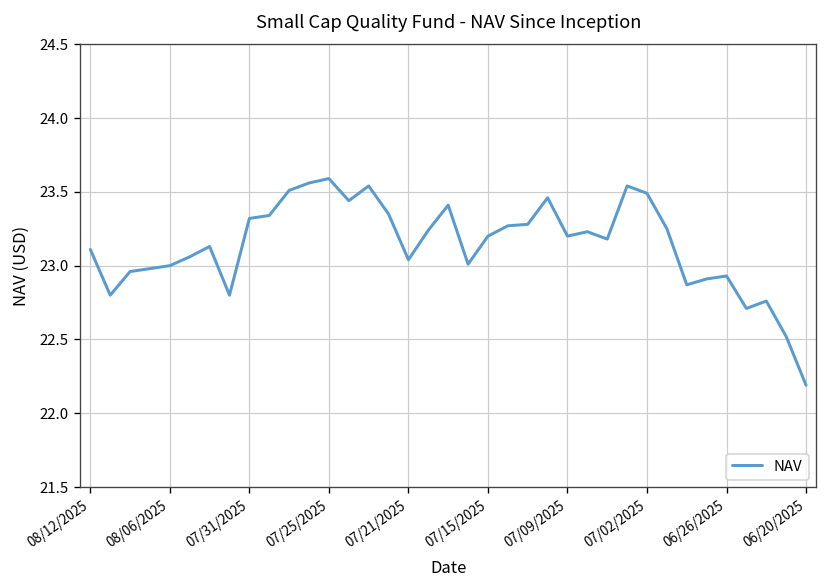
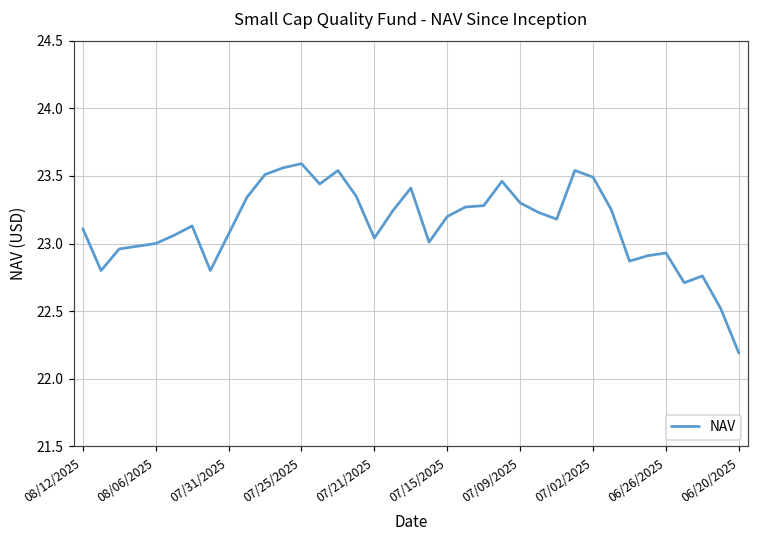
  {
    "08/12/2025": 23.11,
    "08/06/2025": 23.00,
-   "07/31/2025": 23.32,
+   "07/31/2025": 23.07,
    "07/25/2025": 23.59,
    "07/21/2025": 23.04,
    "07/15/2025": 23.20,
-   "07/09/2025": 23.2,
+   "07/09/2025": 23.3,
    "07/02/2025": 23.49,
    "06/26/2025": 22.93,
    "06/20/2025": 22.19
  }
